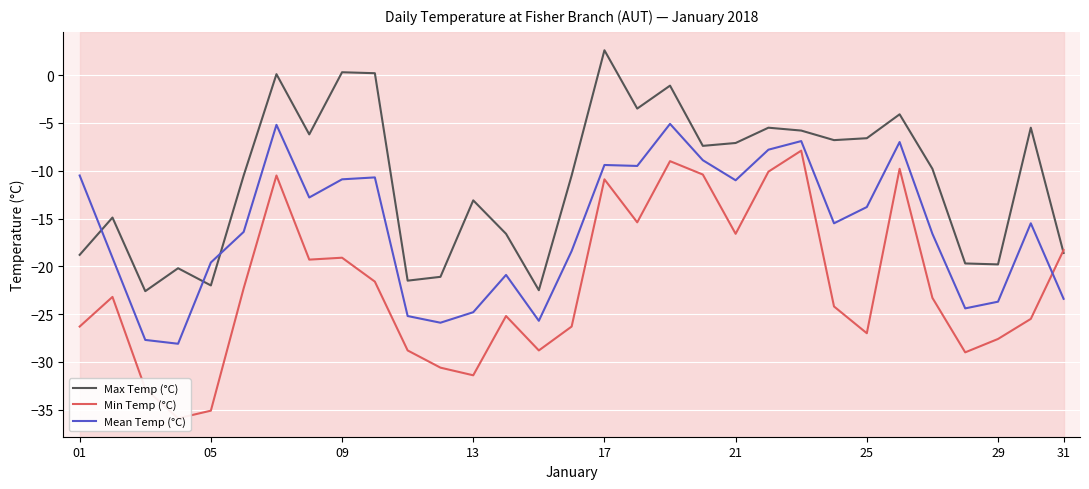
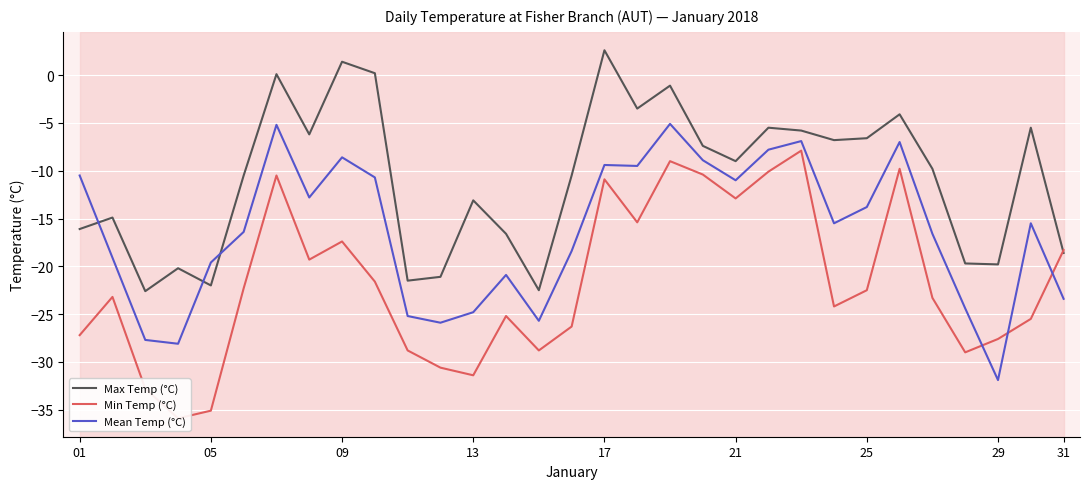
  {
    "Max Temp (°C)": {
-     "01": -19,
+     "01": -16,
      "05": -22,
-     "09": 0,
+     "09": 1,
      "13": -13,
      "17": 3,
-     "21": -7,
+     "21": -9,
      "25": -7,
      "29": -20,
      "31": -19
    },
    "Min Temp (°C)": {
-     "01": -26,
+     "01": -27,
      "05": -35,
-     "09": -19,
+     "09": -17,
      "13": -31,
      "17": -11,
-     "21": -17,
-     "25": -27,
+     "21": -13,
+     "25": -23,
      "29": -28,
      "31": -18
    },
    "Mean Temp (°C)": {
      "01": -11,
      "05": -20,
-     "09": -11,
+     "09": -9,
      "13": -25,
      "17": -9,
      "21": -11,
      "25": -14,
-     "29": -24,
+     "29": -32,
      "31": -23
    }
  }
